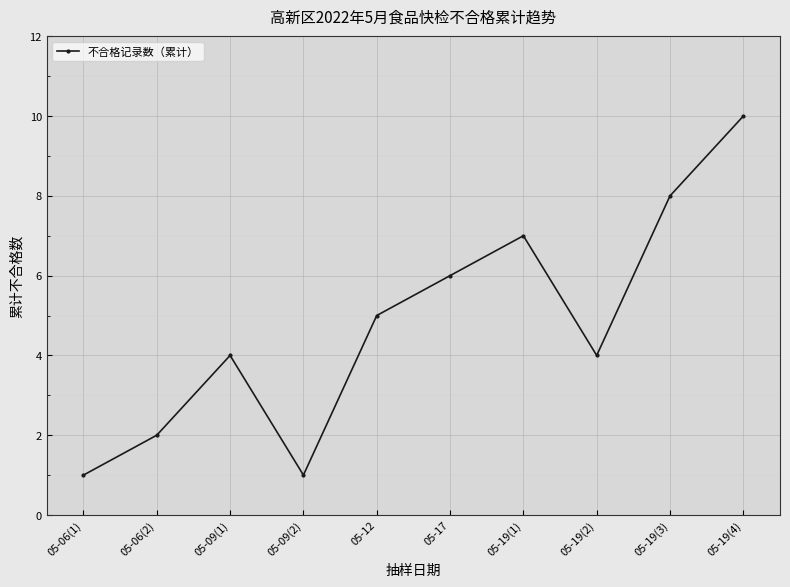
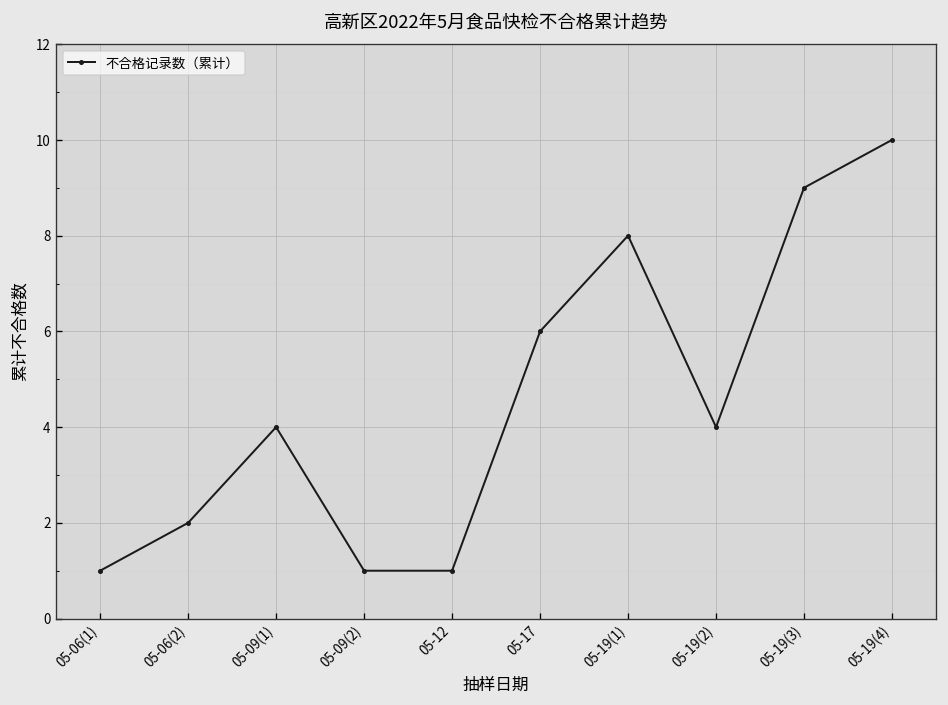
  {
    "05-06(1)": 1,
    "05-06(2)": 2,
    "05-09(1)": 4,
    "05-09(2)": 1,
-   "05-12": 5,
+   "05-12": 1,
    "05-17": 6,
-   "05-19(1)": 7,
+   "05-19(1)": 8,
    "05-19(2)": 4,
-   "05-19(3)": 8,
+   "05-19(3)": 9,
    "05-19(4)": 10
  }
